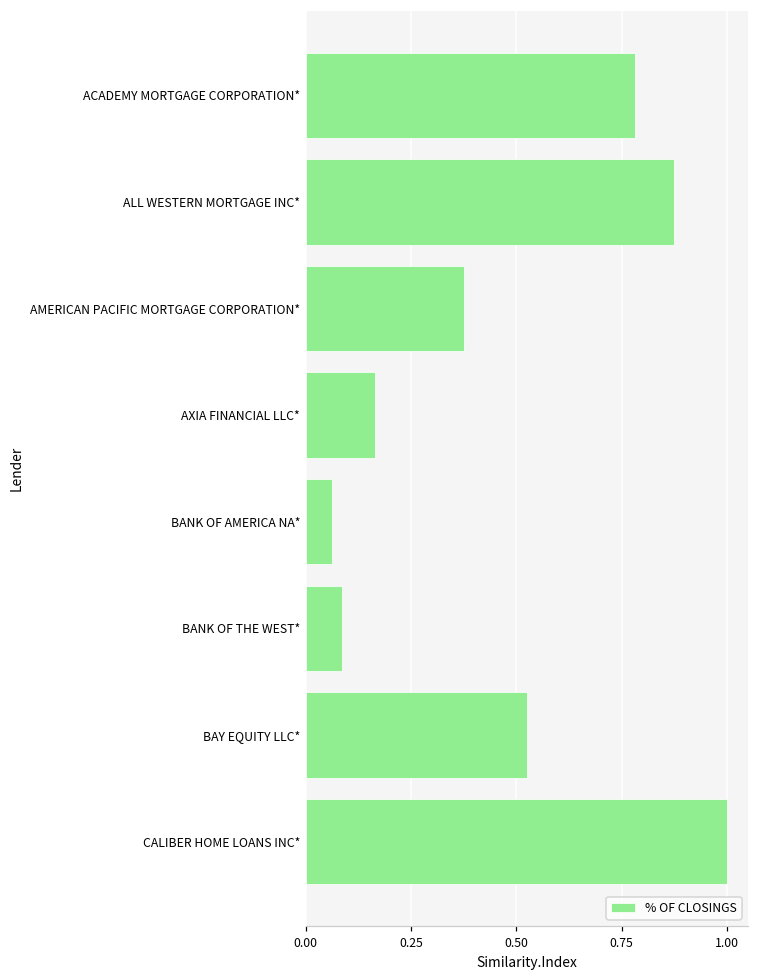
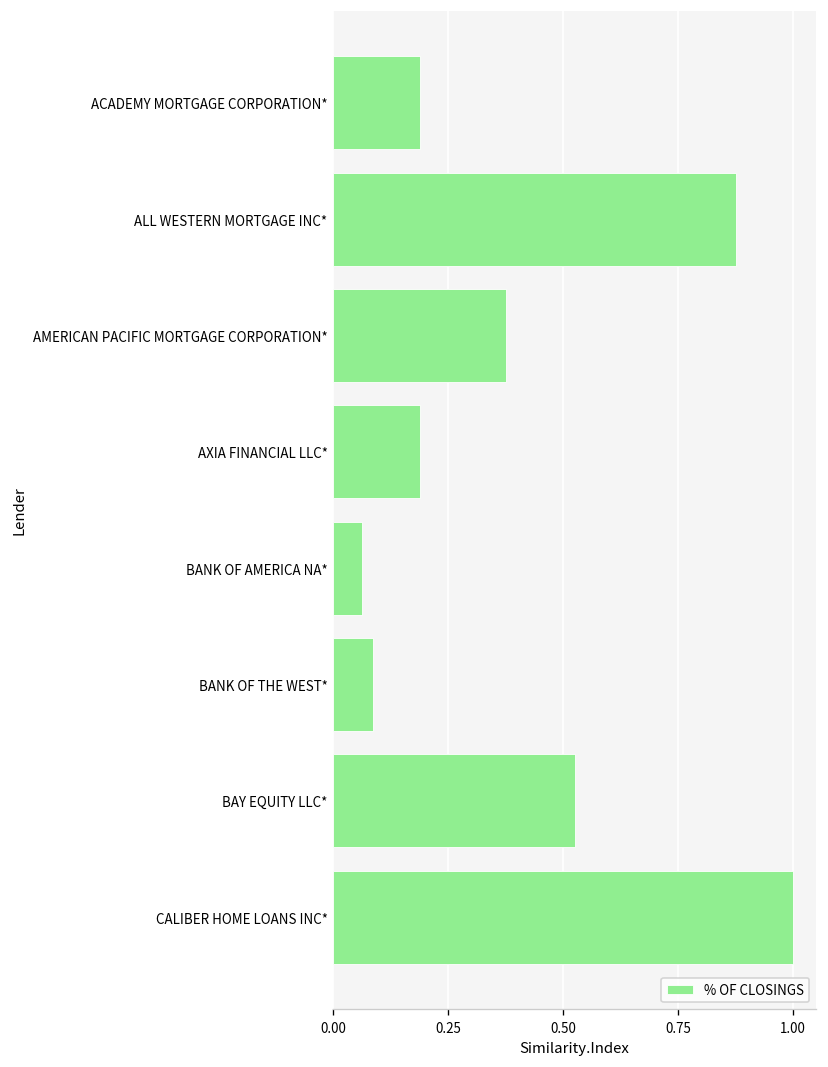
  {
-   "ACADEMY MORTGAGE CORPORATION*": 0.78,
+   "ACADEMY MORTGAGE CORPORATION*": 0.19,
    "ALL WESTERN MORTGAGE INC*": 0.88,
    "AMERICAN PACIFIC MORTGAGE CORPORATION*": 0.38,
-   "AXIA FINANCIAL LLC*": 0.16,
+   "AXIA FINANCIAL LLC*": 0.19,
    "BANK OF AMERICA NA*": 0.06,
    "BANK OF THE WEST*": 0.09,
    "BAY EQUITY LLC*": 0.53,
    "CALIBER HOME LOANS INC*": 1.00
  }
